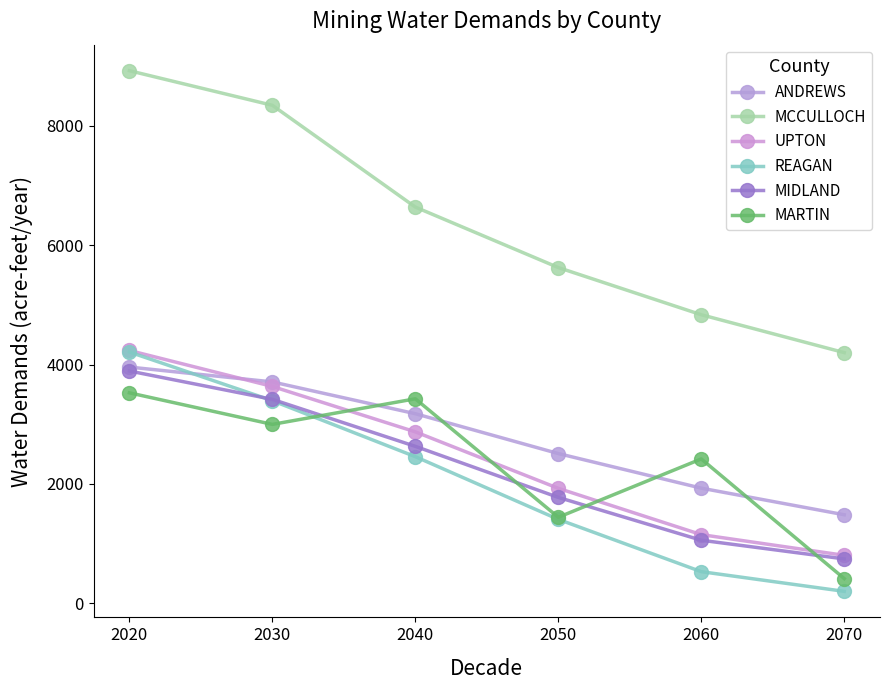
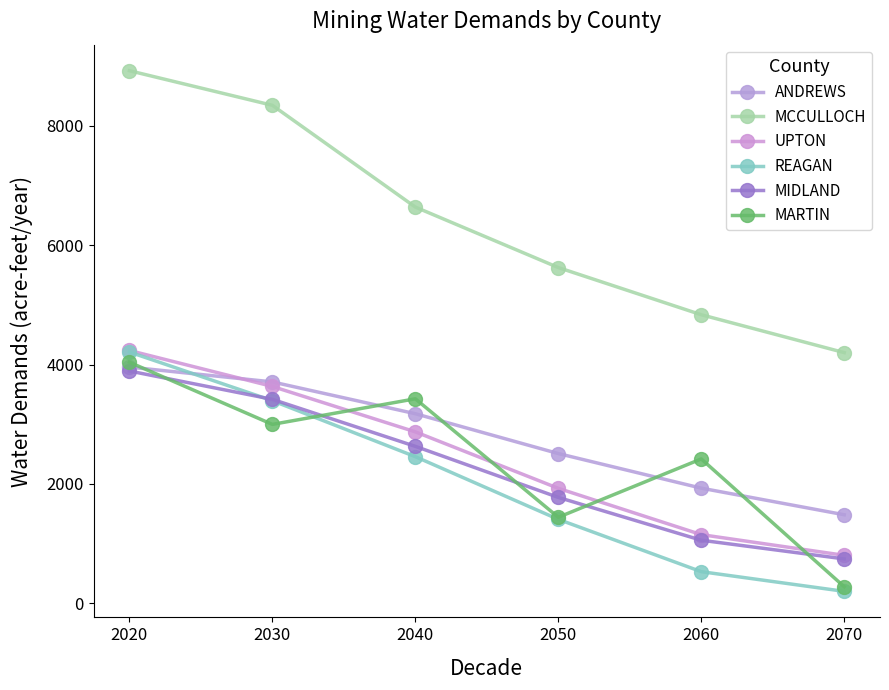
  {
    "MARTIN": {
-     "2020": 3500,
+     "2020": 4000,
      "2030": 3000,
      "2040": 3400,
      "2060": 2400,
-     "2070": 400
+     "2070": 300
    }
  }
